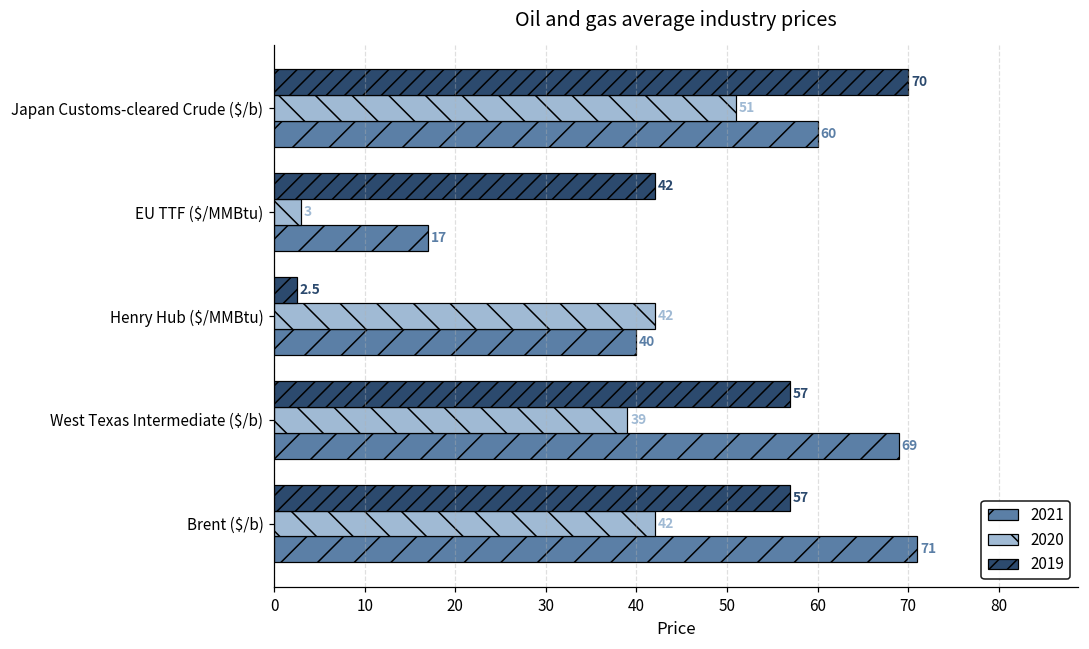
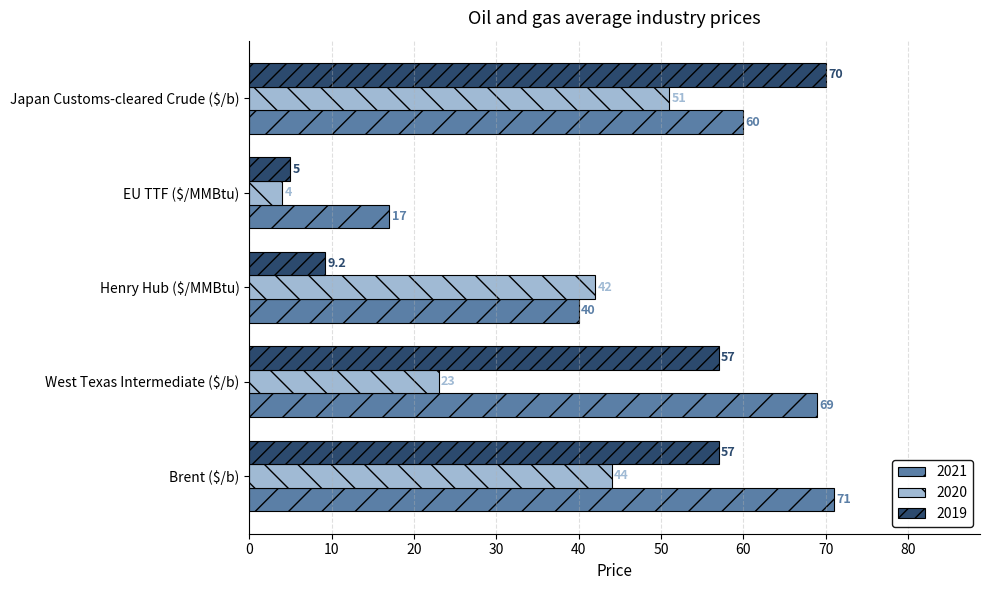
  {
    "2021": {
      "Japan Customs-cleared Crude ($/b)": 60,
      "EU TTF ($/MMBtu)": 17,
      "Henry Hub ($/MMBtu)": 40,
      "West Texas Intermediate ($/b)": 69,
      "Brent ($/b)": 71
    },
    "2020": {
      "Japan Customs-cleared Crude ($/b)": 51,
-     "EU TTF ($/MMBtu)": 3,
+     "EU TTF ($/MMBtu)": 4,
      "Henry Hub ($/MMBtu)": 42,
-     "West Texas Intermediate ($/b)": 39,
-     "Brent ($/b)": 42
+     "West Texas Intermediate ($/b)": 23,
+     "Brent ($/b)": 44
    },
    "2019": {
      "Japan Customs-cleared Crude ($/b)": 70,
-     "EU TTF ($/MMBtu)": 42,
-     "Henry Hub ($/MMBtu)": 2.5,
+     "EU TTF ($/MMBtu)": 5,
+     "Henry Hub ($/MMBtu)": 9.2,
      "West Texas Intermediate ($/b)": 57,
      "Brent ($/b)": 57
    }
  }
